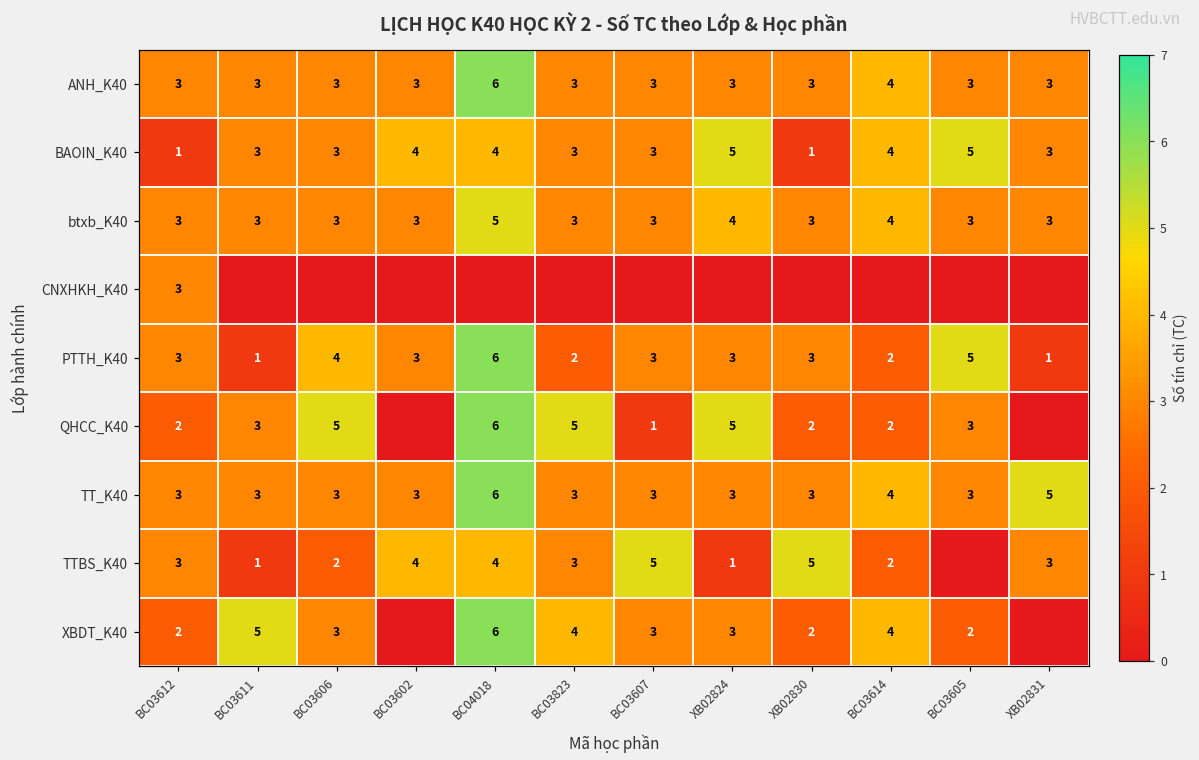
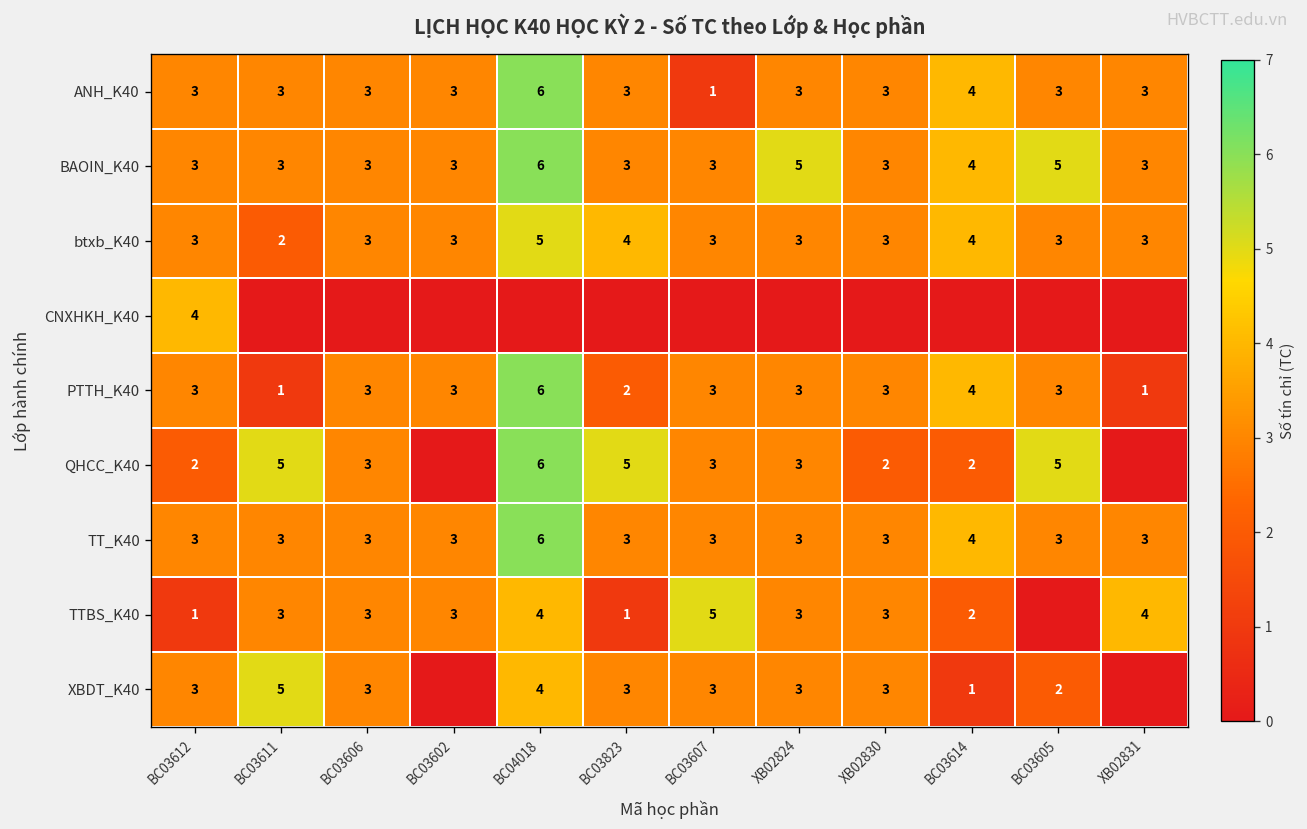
  {
    "ANH_K40": {
      "BC03612": 3,
      "BC03611": 3,
      "BC03606": 3,
      "BC03602": 3,
      "BC04018": 6,
      "BC03823": 3,
-     "BC03607": 3,
+     "BC03607": 1,
      "XB02824": 3,
      "XB02830": 3,
      "BC03614": 4,
      "BC03605": 3,
      "XB02831": 3
    },
    "BAOIN_K40": {
-     "BC03612": 1,
+     "BC03612": 3,
      "BC03611": 3,
      "BC03606": 3,
-     "BC03602": 4,
-     "BC04018": 4,
+     "BC03602": 3,
+     "BC04018": 6,
      "BC03823": 3,
      "BC03607": 3,
      "XB02824": 5,
-     "XB02830": 1,
+     "XB02830": 3,
      "BC03614": 4,
      "BC03605": 5,
      "XB02831": 3
    },
    "btxb_K40": {
      "BC03612": 3,
-     "BC03611": 3,
+     "BC03611": 2,
      "BC03606": 3,
      "BC03602": 3,
      "BC04018": 5,
-     "BC03823": 3,
+     "BC03823": 4,
      "BC03607": 3,
-     "XB02824": 4,
+     "XB02824": 3,
      "XB02830": 3,
      "BC03614": 4,
      "BC03605": 3,
      "XB02831": 3
    },
    "CNXHKH_K40": {
-     "BC03612": 3
+     "BC03612": 4
    },
    "PTTH_K40": {
      "BC03612": 3,
      "BC03611": 1,
-     "BC03606": 4,
+     "BC03606": 3,
      "BC03602": 3,
      "BC04018": 6,
      "BC03823": 2,
      "BC03607": 3,
      "XB02824": 3,
      "XB02830": 3,
-     "BC03614": 2,
-     "BC03605": 5,
+     "BC03614": 4,
+     "BC03605": 3,
      "XB02831": 1
    },
    "QHCC_K40": {
      "BC03612": 2,
-     "BC03611": 3,
-     "BC03606": 5,
+     "BC03611": 5,
+     "BC03606": 3,
      "BC04018": 6,
      "BC03823": 5,
-     "BC03607": 1,
-     "XB02824": 5,
+     "BC03607": 3,
+     "XB02824": 3,
      "XB02830": 2,
      "BC03614": 2,
-     "BC03605": 3
+     "BC03605": 5
    },
    "TT_K40": {
      "BC03612": 3,
      "BC03611": 3,
      "BC03606": 3,
      "BC03602": 3,
      "BC04018": 6,
      "BC03823": 3,
      "BC03607": 3,
      "XB02824": 3,
      "XB02830": 3,
      "BC03614": 4,
      "BC03605": 3,
-     "XB02831": 5
+     "XB02831": 3
    },
    "TTBS_K40": {
-     "BC03612": 3,
-     "BC03611": 1,
-     "BC03606": 2,
-     "BC03602": 4,
+     "BC03612": 1,
+     "BC03611": 3,
+     "BC03606": 3,
+     "BC03602": 3,
      "BC04018": 4,
-     "BC03823": 3,
+     "BC03823": 1,
      "BC03607": 5,
-     "XB02824": 1,
-     "XB02830": 5,
+     "XB02824": 3,
+     "XB02830": 3,
      "BC03614": 2,
-     "XB02831": 3
+     "XB02831": 4
    },
    "XBDT_K40": {
-     "BC03612": 2,
+     "BC03612": 3,
      "BC03611": 5,
      "BC03606": 3,
-     "BC04018": 6,
-     "BC03823": 4,
+     "BC04018": 4,
+     "BC03823": 3,
      "BC03607": 3,
      "XB02824": 3,
-     "XB02830": 2,
-     "BC03614": 4,
+     "XB02830": 3,
+     "BC03614": 1,
      "BC03605": 2
    }
  }
